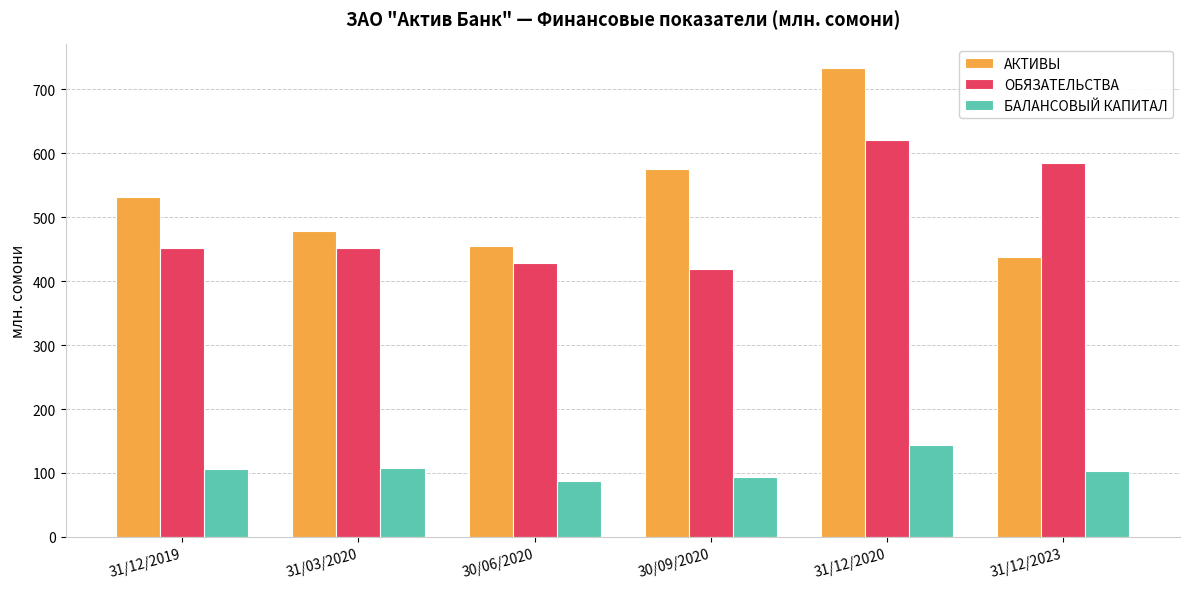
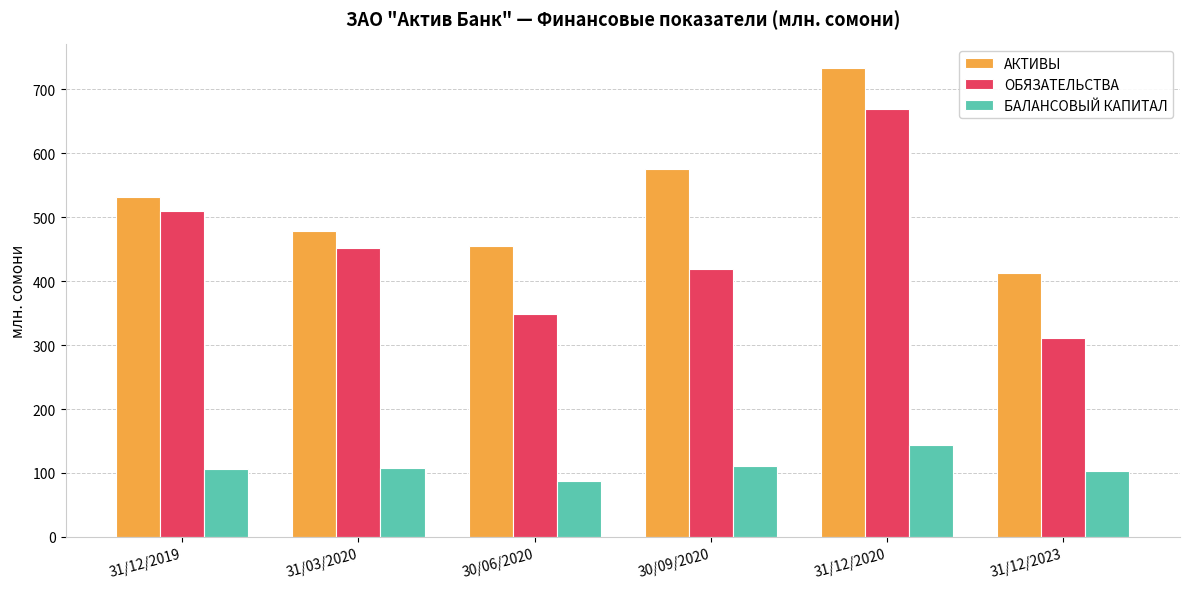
  {
    "АКТИВЫ": {
      "31/12/2019": 530,
      "31/03/2020": 480,
      "30/06/2020": 460,
      "30/09/2020": 570,
      "31/12/2020": 730,
-     "31/12/2023": 440
+     "31/12/2023": 410
    },
    "ОБЯЗАТЕЛЬСТВА": {
-     "31/12/2019": 450,
+     "31/12/2019": 510,
      "31/03/2020": 450,
-     "30/06/2020": 430,
+     "30/06/2020": 350,
      "30/09/2020": 420,
-     "31/12/2020": 620,
-     "31/12/2023": 580
+     "31/12/2020": 670,
+     "31/12/2023": 310
    },
    "БАЛАНСОВЫЙ КАПИТАЛ": {
      "31/12/2019": 110,
      "31/03/2020": 110,
      "30/06/2020": 90,
-     "30/09/2020": 90,
+     "30/09/2020": 110,
      "31/12/2020": 140,
      "31/12/2023": 100
    }
  }
